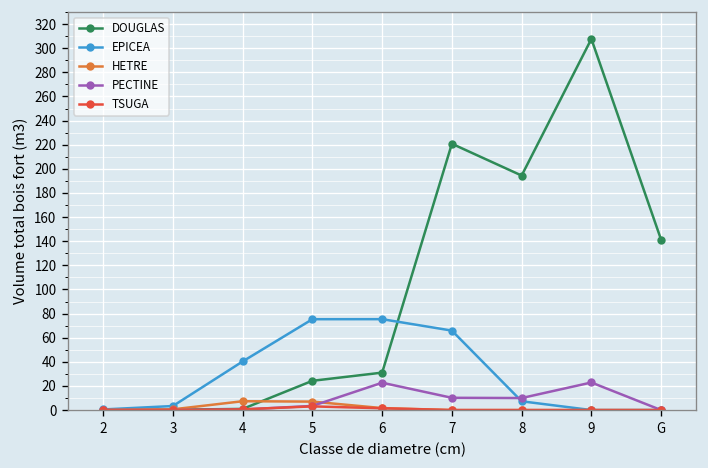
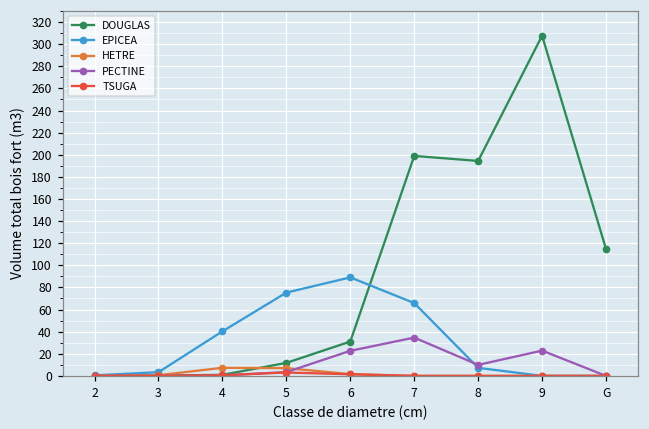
  {
    "DOUGLAS": {
-     "5": 24,
+     "5": 12,
      "6": 31,
-     "7": 221,
+     "7": 199,
      "8": 194,
      "9": 308,
-     "G": 141
+     "G": 115
    },
    "EPICEA": {
      "3": 3,
      "4": 40,
      "5": 75,
-     "6": 75,
+     "6": 89,
      "7": 66,
      "8": 7
    },
    "PECTINE": {
      "6": 23,
-     "7": 10,
+     "7": 35,
      "8": 10,
      "9": 23
    }
  }
